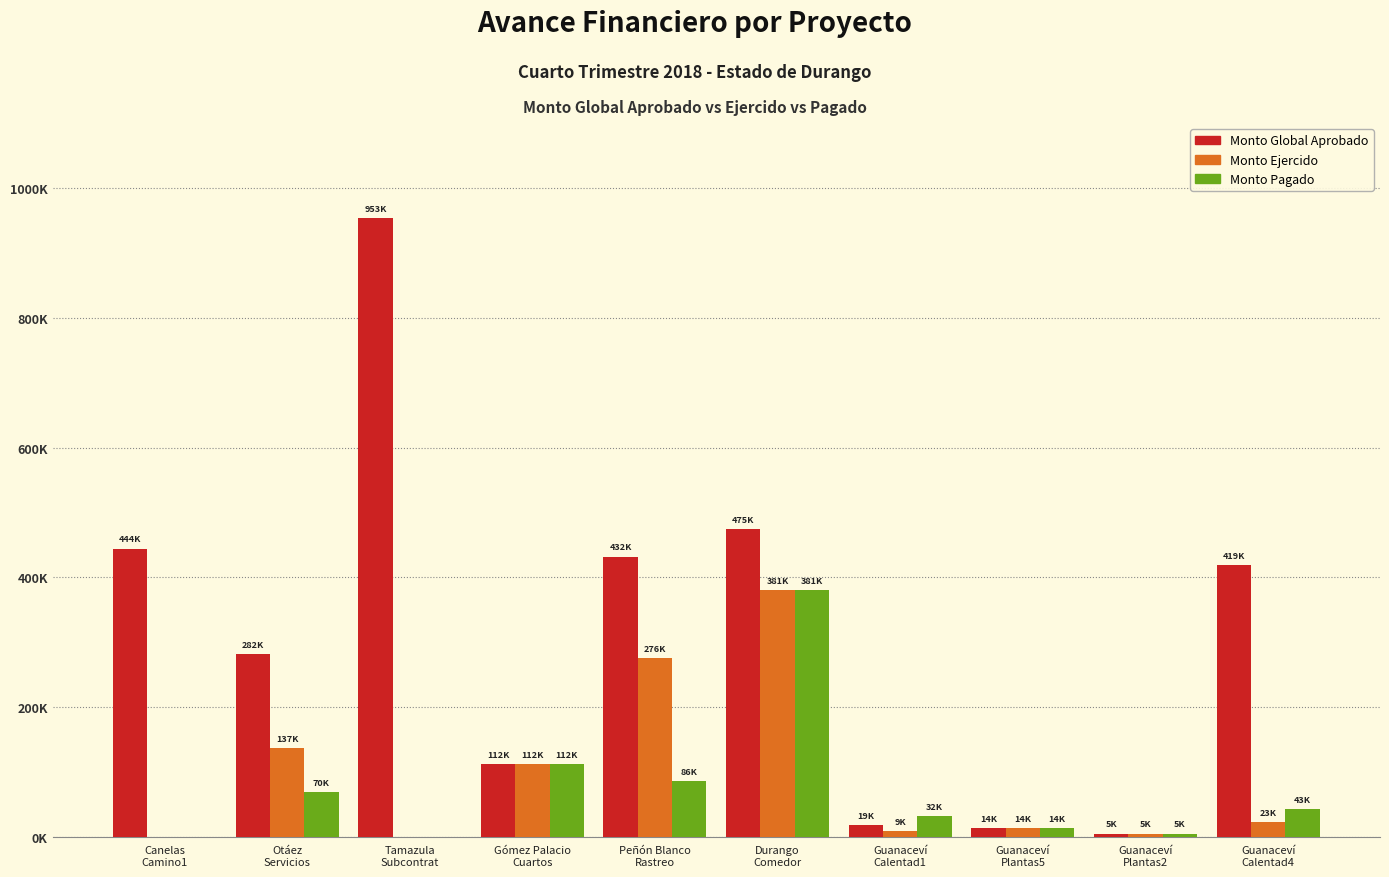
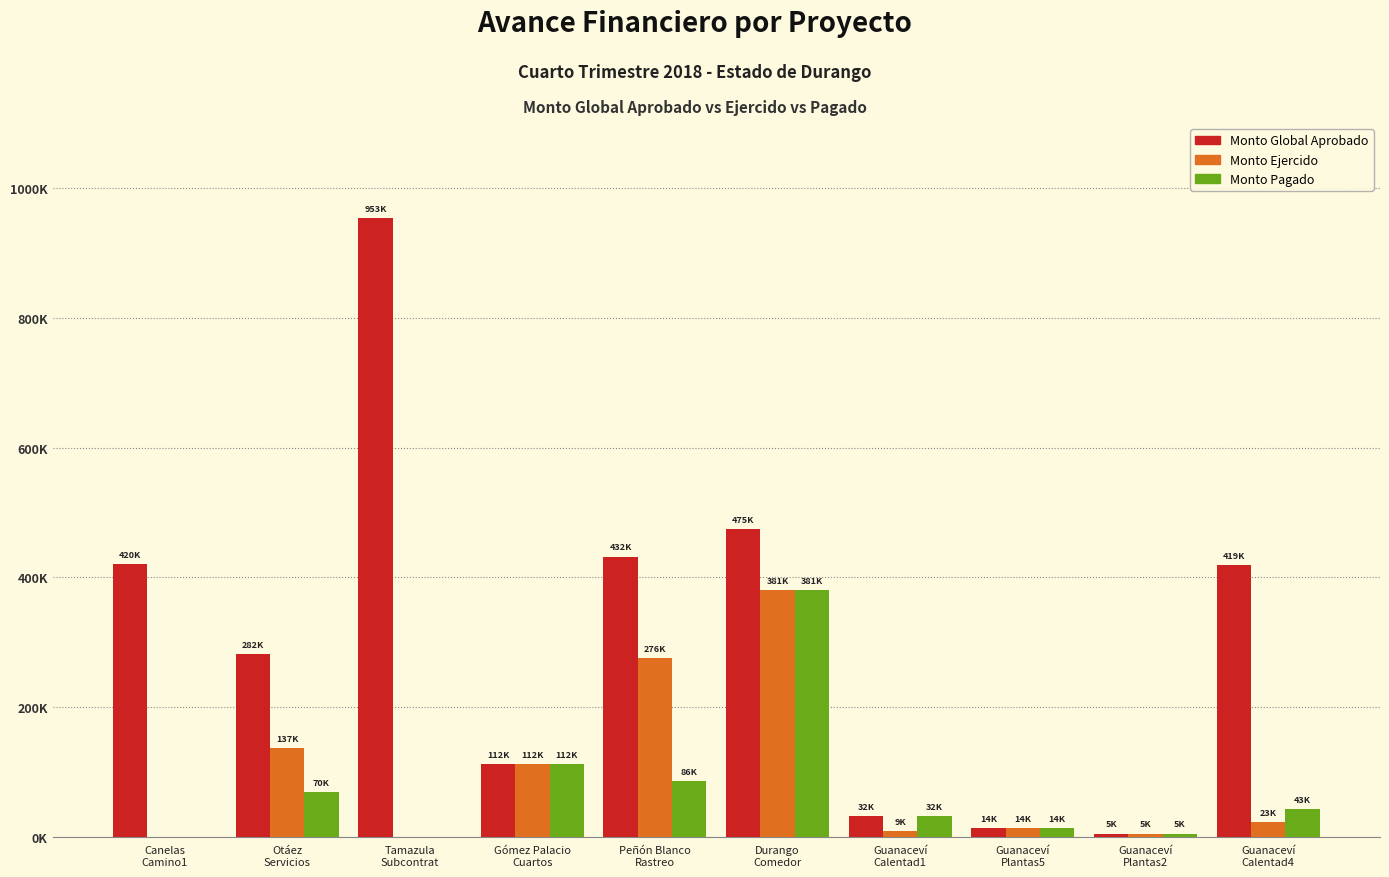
  {
    "Monto Global Aprobado": {
-     "Canelas Camino1": "444K",
+     "Canelas Camino1": "420K",
      "Otáez Servicios": "282K",
      "Tamazula Subcontrat": "953K",
      "Gómez Palacio Cuartos": "112K",
      "Peñón Blanco Rastreo": "432K",
      "Durango Comedor": "475K",
-     "Guanaceví Calentad1": "19K",
+     "Guanaceví Calentad1": "32K",
      "Guanaceví Plantas5": "14K",
      "Guanaceví Plantas2": "5K",
      "Guanaceví Calentad4": "419K"
    },
    "Monto Ejercido": {
      "Otáez Servicios": "137K",
      "Gómez Palacio Cuartos": "112K",
      "Peñón Blanco Rastreo": "276K",
      "Durango Comedor": "381K",
      "Guanaceví Calentad1": "9K",
      "Guanaceví Plantas5": "14K",
      "Guanaceví Plantas2": "5K",
      "Guanaceví Calentad4": "23K"
    },
    "Monto Pagado": {
      "Otáez Servicios": "70K",
      "Gómez Palacio Cuartos": "112K",
      "Peñón Blanco Rastreo": "86K",
      "Durango Comedor": "381K",
      "Guanaceví Calentad1": "32K",
      "Guanaceví Plantas5": "14K",
      "Guanaceví Plantas2": "5K",
      "Guanaceví Calentad4": "43K"
    }
  }
